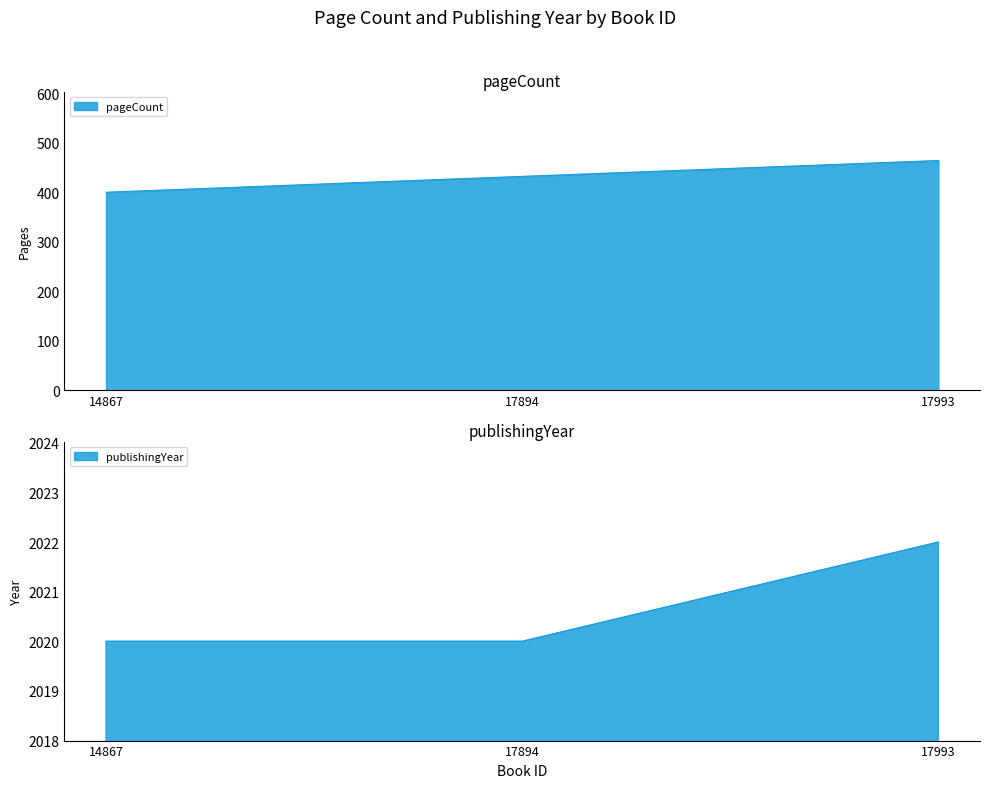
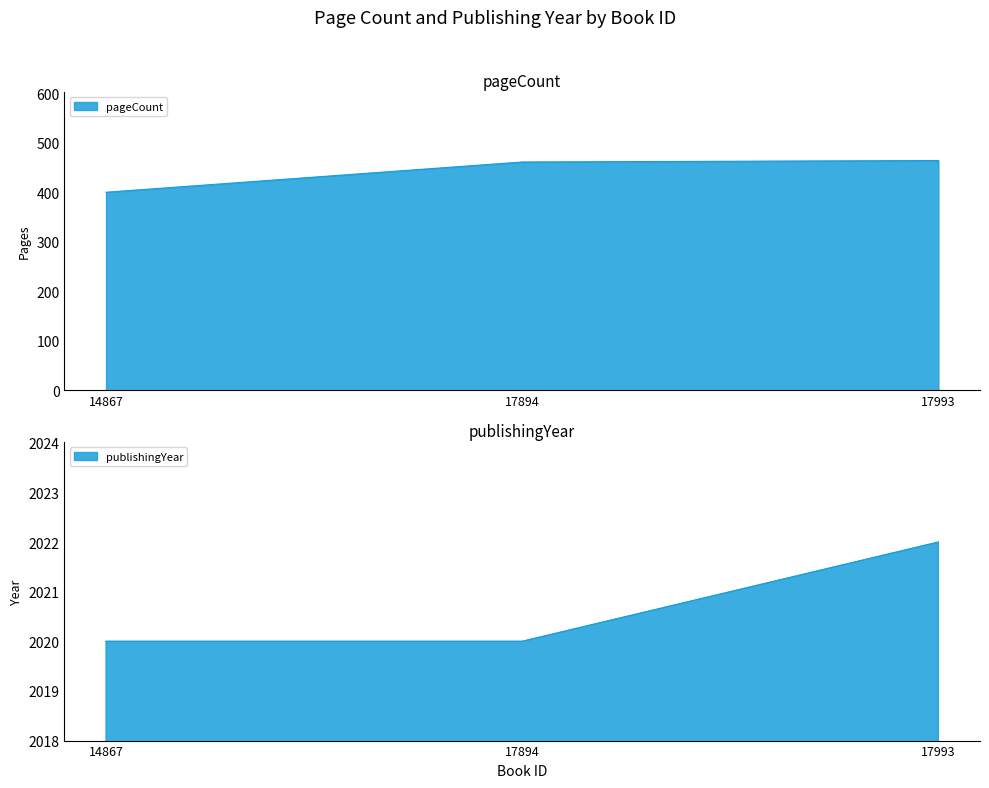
  {
    "pageCount": {
      "14867": 400,
-     "17894": 430,
+     "17894": 460,
      "17993": 460
    },
    "publishingYear": {
      "14867": 2020.0,
      "17894": 2020.0,
      "17993": 2022.0
    }
  }
